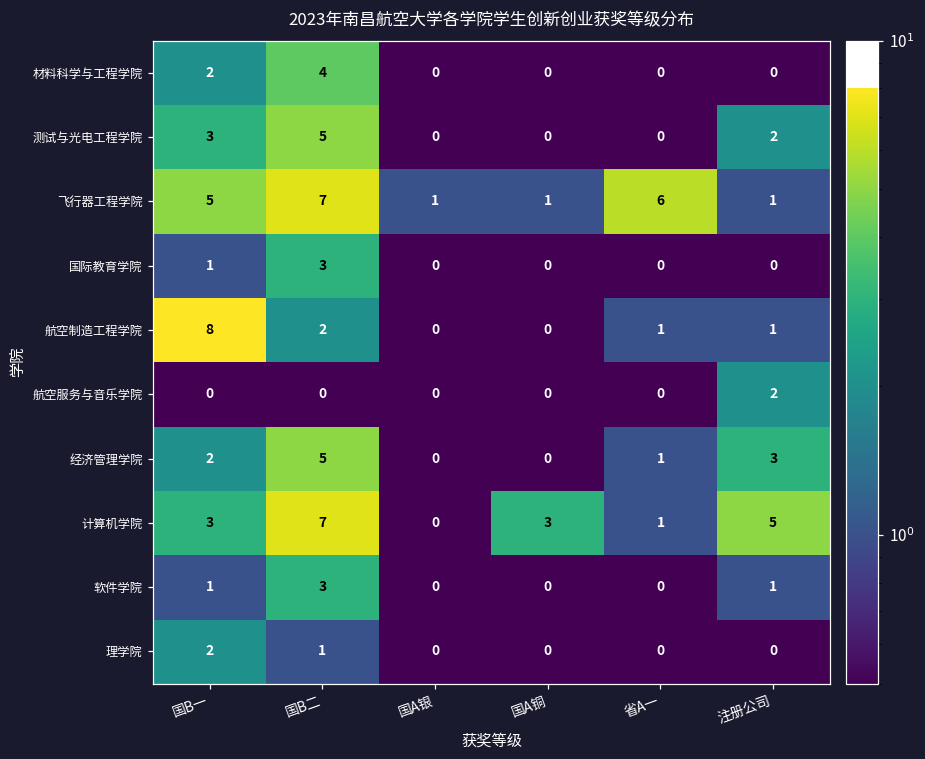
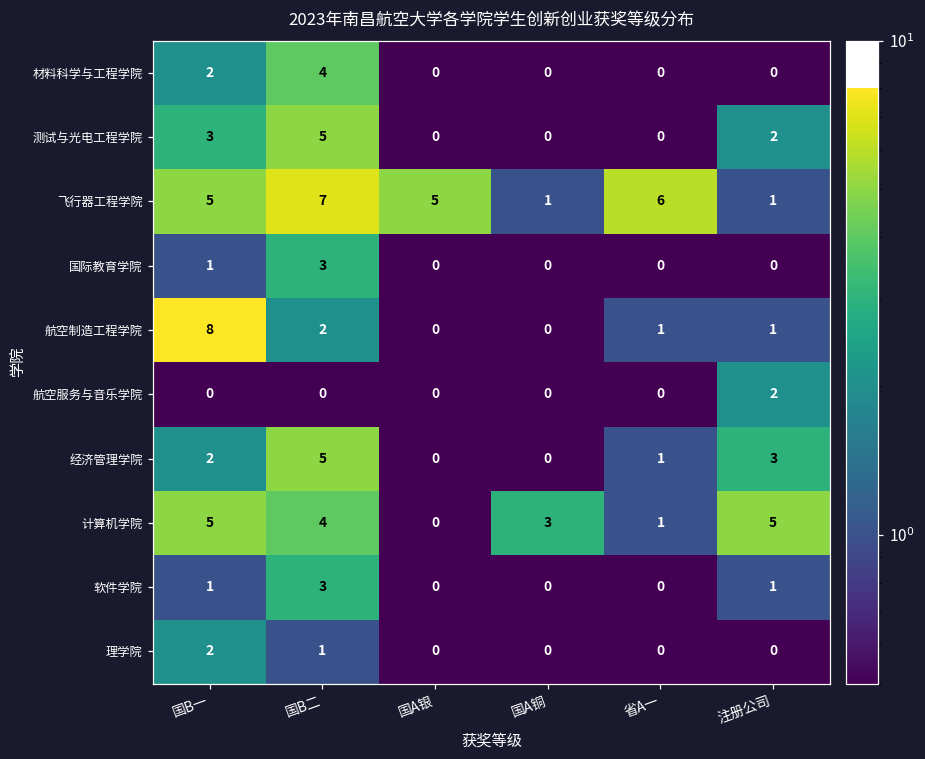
  {
    "材料科学与工程学院": {
      "国B一": 2,
      "国B二": 4,
      "国A银": 0,
      "国A铜": 0,
      "省A一": 0,
      "注册公司": 0
    },
    "测试与光电工程学院": {
      "国B一": 3,
      "国B二": 5,
      "国A银": 0,
      "国A铜": 0,
      "省A一": 0,
      "注册公司": 2
    },
    "飞行器工程学院": {
      "国B一": 5,
      "国B二": 7,
-     "国A银": 1,
+     "国A银": 5,
      "国A铜": 1,
      "省A一": 6,
      "注册公司": 1
    },
    "国际教育学院": {
      "国B一": 1,
      "国B二": 3,
      "国A银": 0,
      "国A铜": 0,
      "省A一": 0,
      "注册公司": 0
    },
    "航空制造工程学院": {
      "国B一": 8,
      "国B二": 2,
      "国A银": 0,
      "国A铜": 0,
      "省A一": 1,
      "注册公司": 1
    },
    "航空服务与音乐学院": {
      "国B一": 0,
      "国B二": 0,
      "国A银": 0,
      "国A铜": 0,
      "省A一": 0,
      "注册公司": 2
    },
    "经济管理学院": {
      "国B一": 2,
      "国B二": 5,
      "国A银": 0,
      "国A铜": 0,
      "省A一": 1,
      "注册公司": 3
    },
    "计算机学院": {
-     "国B一": 3,
-     "国B二": 7,
+     "国B一": 5,
+     "国B二": 4,
      "国A银": 0,
      "国A铜": 3,
      "省A一": 1,
      "注册公司": 5
    },
    "软件学院": {
      "国B一": 1,
      "国B二": 3,
      "国A银": 0,
      "国A铜": 0,
      "省A一": 0,
      "注册公司": 1
    },
    "理学院": {
      "国B一": 2,
      "国B二": 1,
      "国A银": 0,
      "国A铜": 0,
      "省A一": 0,
      "注册公司": 0
    }
  }
